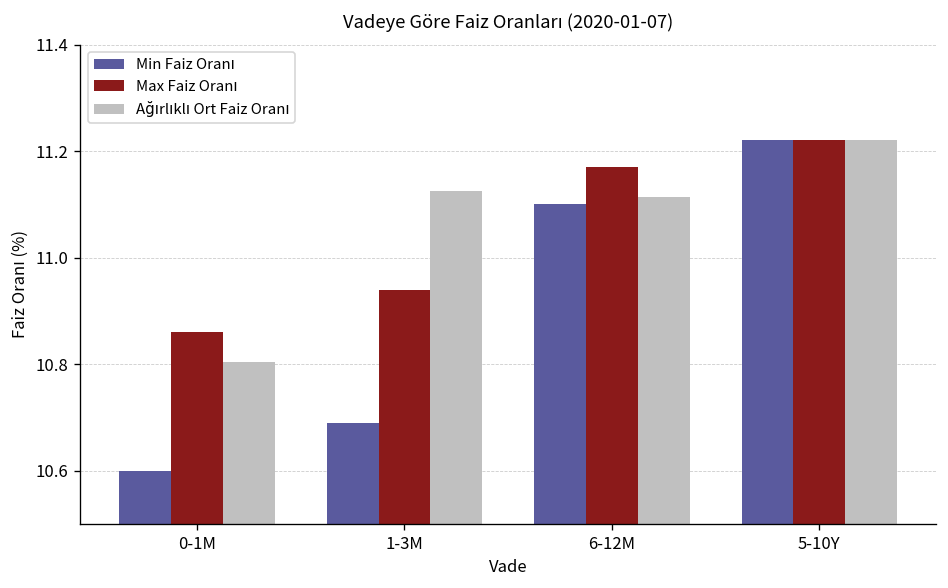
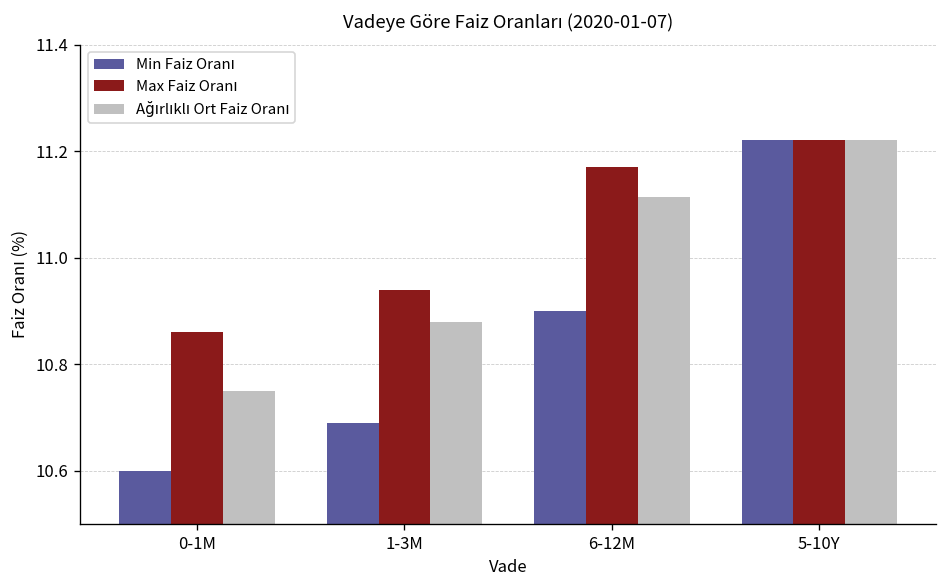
  {
    "Min Faiz Oranı": {
      "0-1M": 10.6,
      "1-3M": 10.69,
-     "6-12M": 11.1,
+     "6-12M": 10.9,
      "5-10Y": 11.22
    },
    "Max Faiz Oranı": {
      "0-1M": 10.86,
      "1-3M": 10.94,
      "6-12M": 11.17,
      "5-10Y": 11.22
    },
    "Ağırlıklı Ort Faiz Oranı": {
-     "0-1M": 10.80,
-     "1-3M": 11.13,
+     "0-1M": 10.75,
+     "1-3M": 10.88,
      "6-12M": 11.11,
      "5-10Y": 11.22
    }
  }
